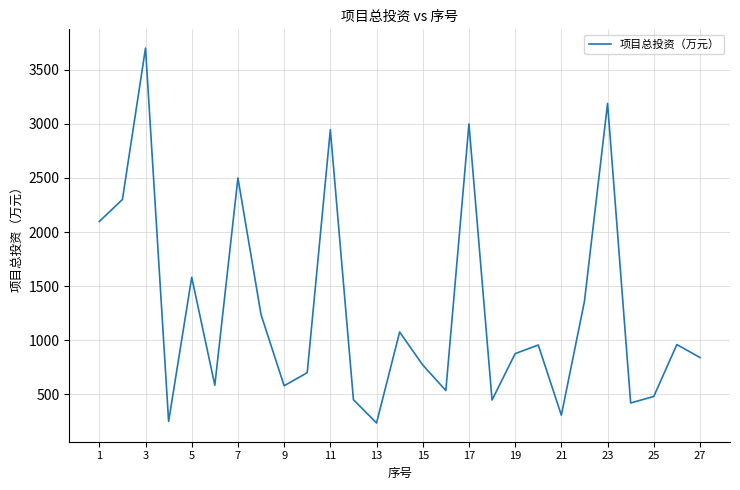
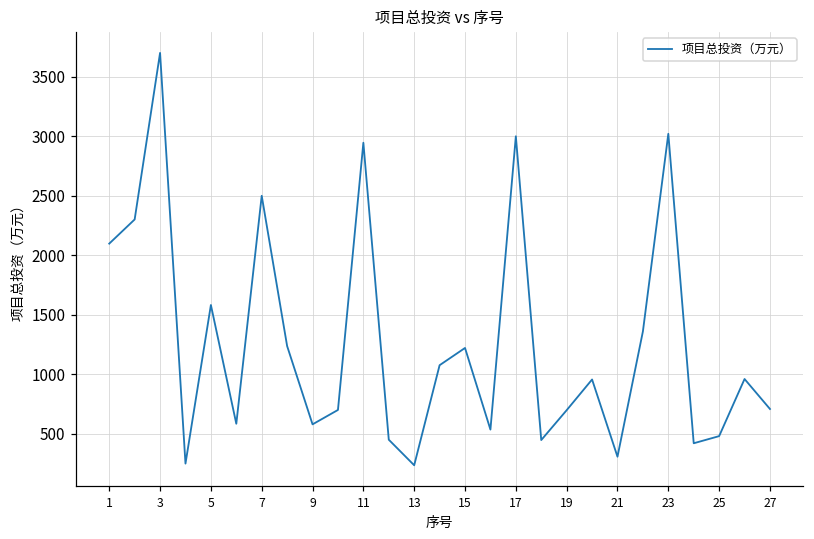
  {
    "1": 2100,
    "3": 3700,
    "5": 1580,
    "7": 2500,
    "9": 580,
    "11": 2950,
    "13": 240,
-   "15": 770,
+   "15": 1220,
    "17": 3000,
-   "19": 880,
+   "19": 700,
    "21": 310,
-   "23": 3190,
+   "23": 3020,
    "25": 480,
-   "27": 840
+   "27": 710
  }
